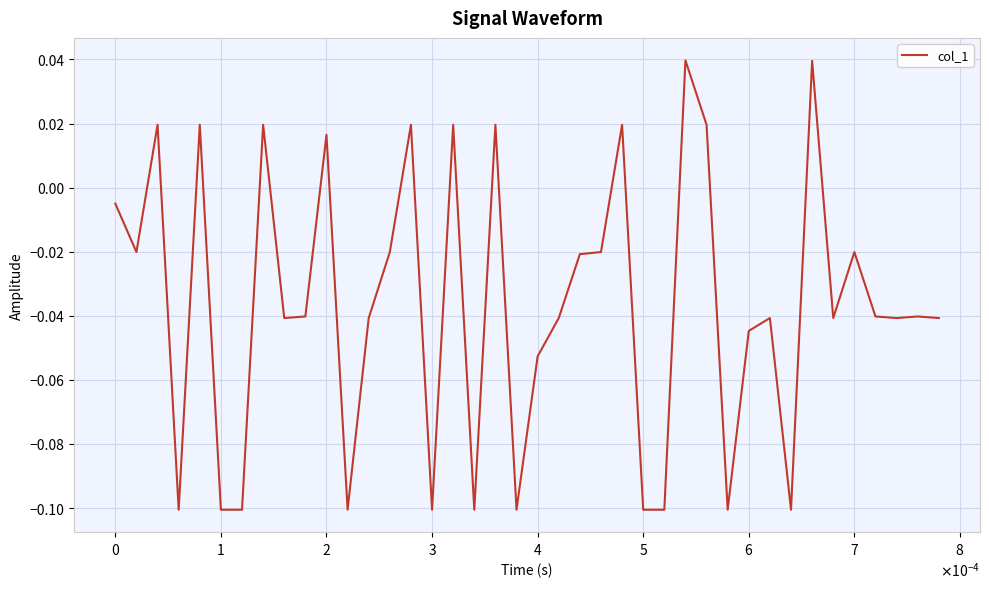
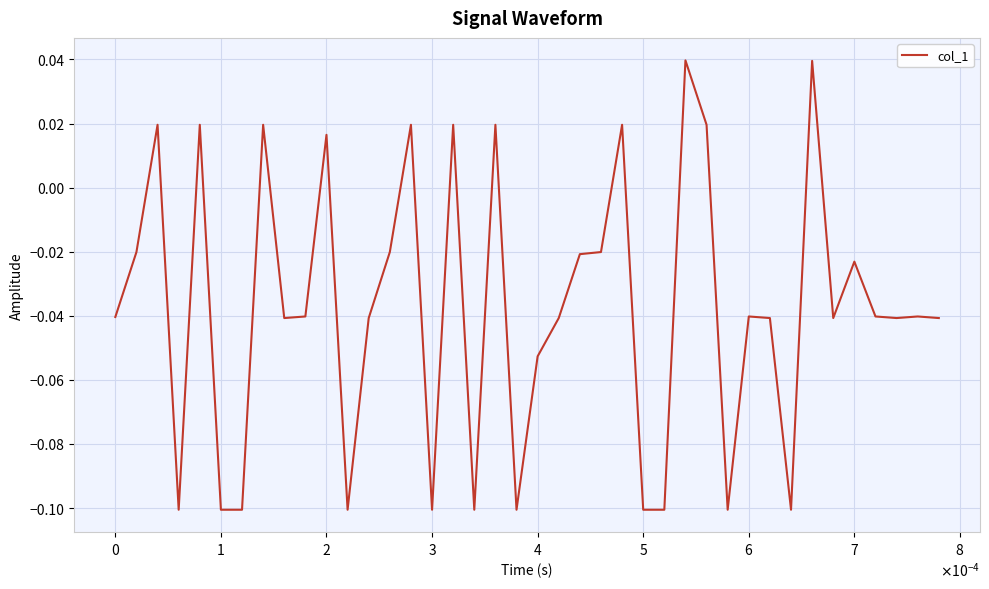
  {
-   "0": -0.005,
+   "0": -0.040,
    "1": -0.101,
    "2": 0.016,
    "3": -0.101,
    "4": -0.053,
    "5": -0.101,
-   "6": -0.045,
-   "7": -0.020
+   "6": -0.040,
+   "7": -0.023
  }
